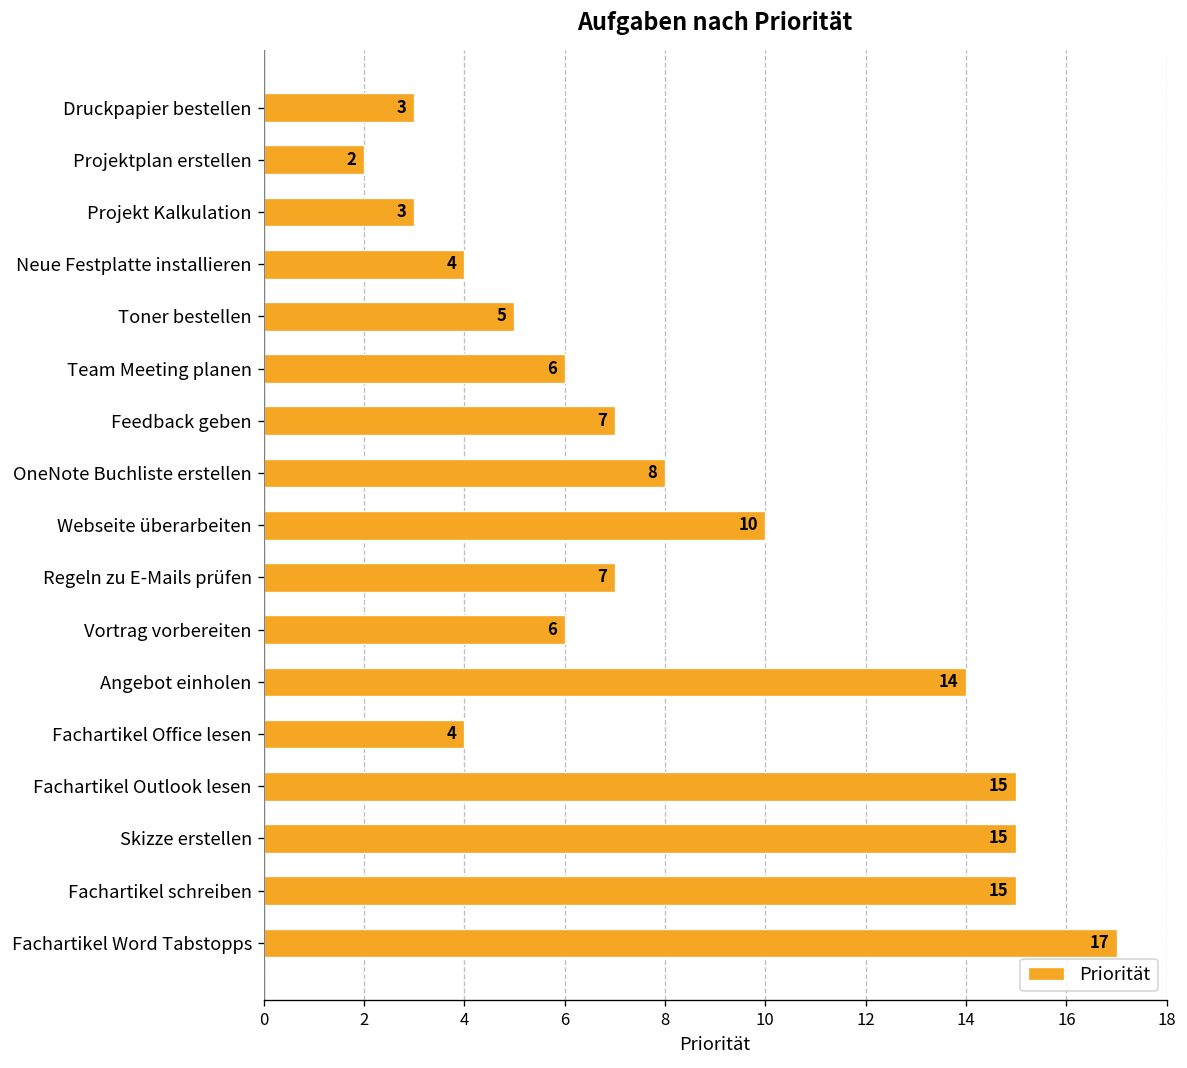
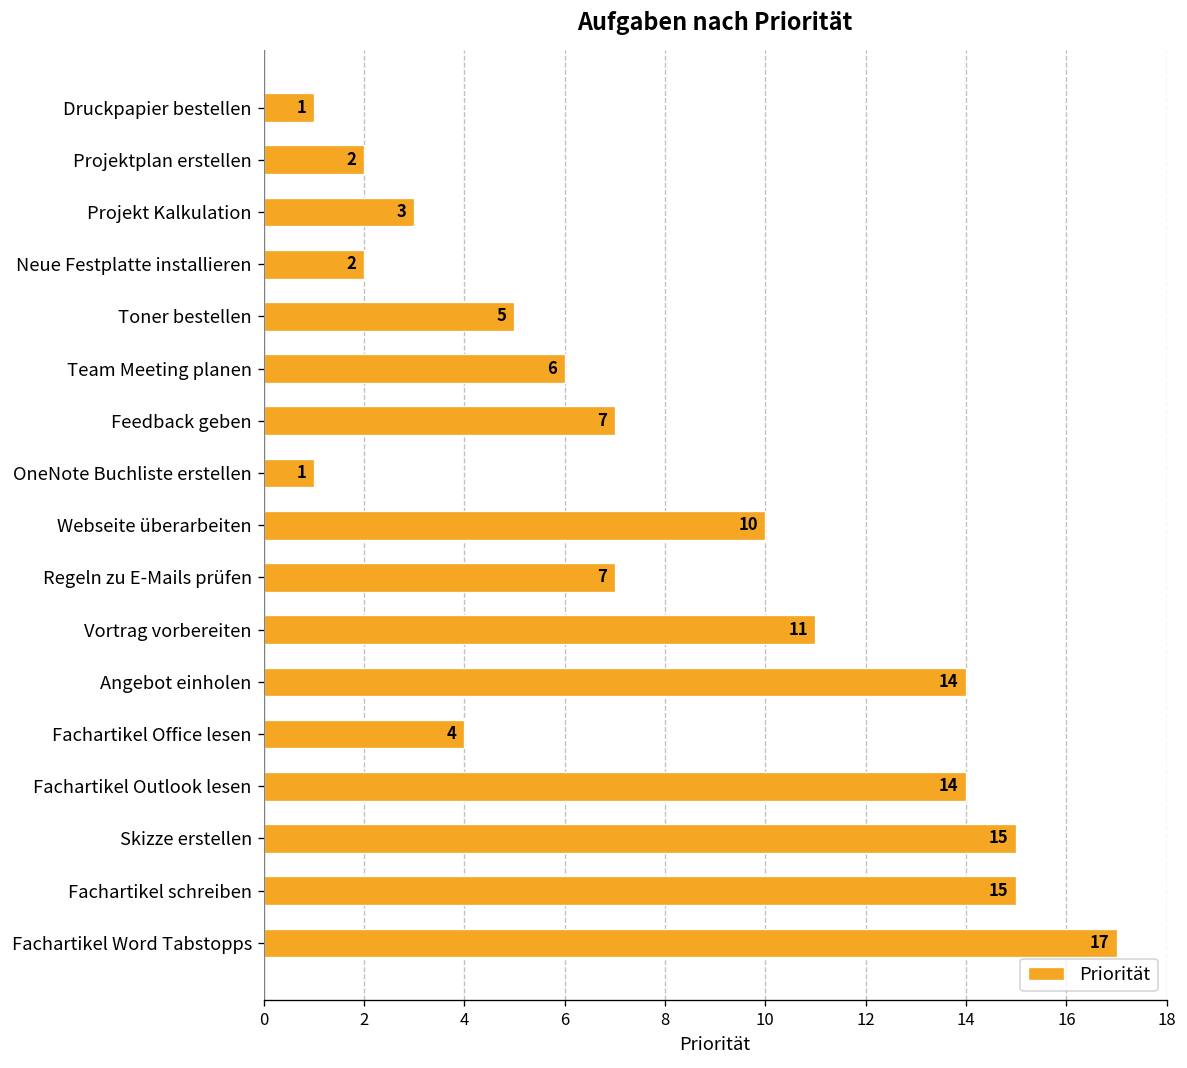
  {
-   "Druckpapier bestellen": 3,
+   "Druckpapier bestellen": 1,
    "Projektplan erstellen": 2,
    "Projekt Kalkulation": 3,
-   "Neue Festplatte installieren": 4,
+   "Neue Festplatte installieren": 2,
    "Toner bestellen": 5,
    "Team Meeting planen": 6,
    "Feedback geben": 7,
-   "OneNote Buchliste erstellen": 8,
+   "OneNote Buchliste erstellen": 1,
    "Webseite überarbeiten": 10,
    "Regeln zu E-Mails prüfen": 7,
-   "Vortrag vorbereiten": 6,
+   "Vortrag vorbereiten": 11,
    "Angebot einholen": 14,
    "Fachartikel Office lesen": 4,
-   "Fachartikel Outlook lesen": 15,
+   "Fachartikel Outlook lesen": 14,
    "Skizze erstellen": 15,
    "Fachartikel schreiben": 15,
    "Fachartikel Word Tabstopps": 17
  }
